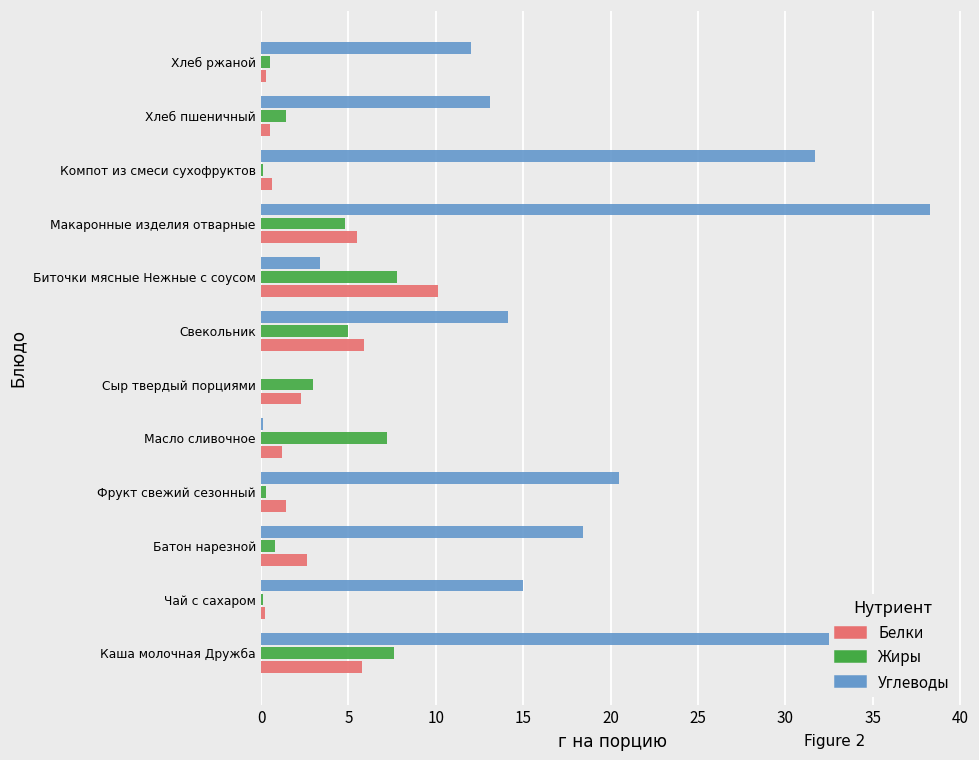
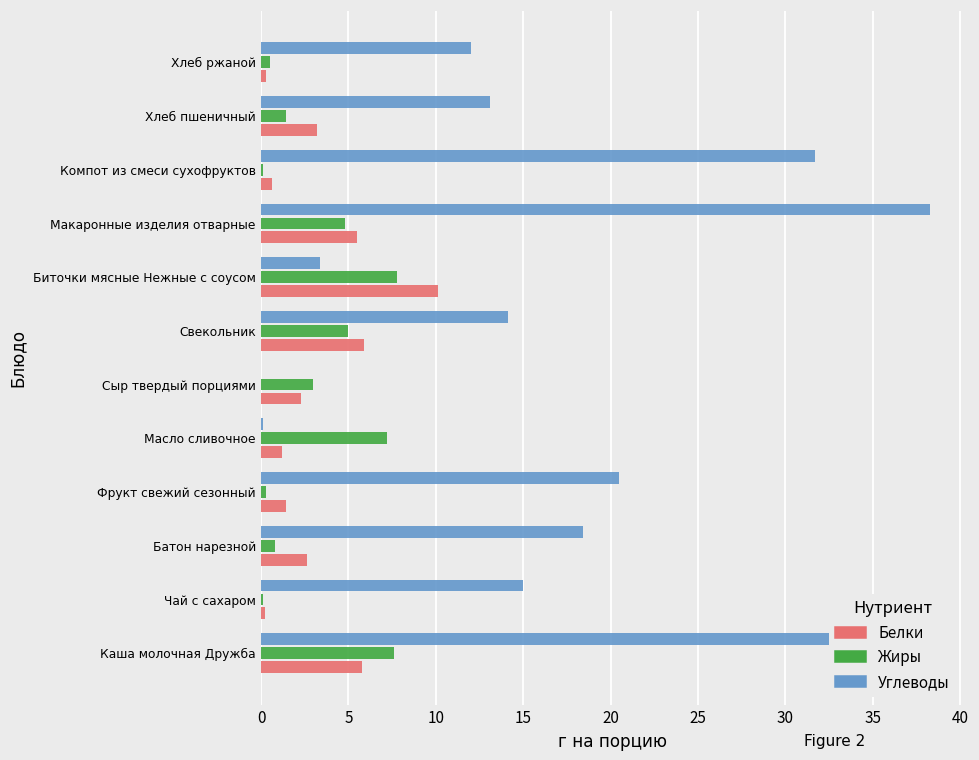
  {
    "Белки": {
      "Хлеб ржаной": 0.3,
-     "Хлеб пшеничный": 0.5,
+     "Хлеб пшеничный": 3.2,
      "Компот из смеси сухофруктов": 0.6,
      "Макаронные изделия отварные": 5.5,
      "Биточки мясные Нежные с соусом": 10.2,
      "Свекольник": 5.9,
      "Сыр твердый порциями": 2.3,
      "Масло сливочное": 1.2,
      "Фрукт свежий сезонный": 1.4,
      "Батон нарезной": 2.6,
      "Чай с сахаром": 0.2,
      "Каша молочная Дружба": 5.8
    },
    "Жиры": {
      "Хлеб ржаной": 0.5,
      "Хлеб пшеничный": 1.4,
      "Макаронные изделия отварные": 4.8,
      "Биточки мясные Нежные с соусом": 7.8,
      "Свекольник": 5.0,
      "Сыр твердый порциями": 3.0,
      "Масло сливочное": 7.2,
      "Фрукт свежий сезонный": 0.3,
      "Батон нарезной": 0.8,
      "Каша молочная Дружба": 7.6
    },
    "Углеводы": {
      "Хлеб ржаной": 12.0,
      "Хлеб пшеничный": 13.1,
      "Компот из смеси сухофруктов": 31.7,
      "Макаронные изделия отварные": 38.3,
      "Биточки мясные Нежные с соусом": 3.4,
      "Свекольник": 14.1,
      "Сыр твердый порциями": 0.0,
      "Фрукт свежий сезонный": 20.5,
      "Батон нарезной": 18.4,
      "Чай с сахаром": 15.0
    }
  }
